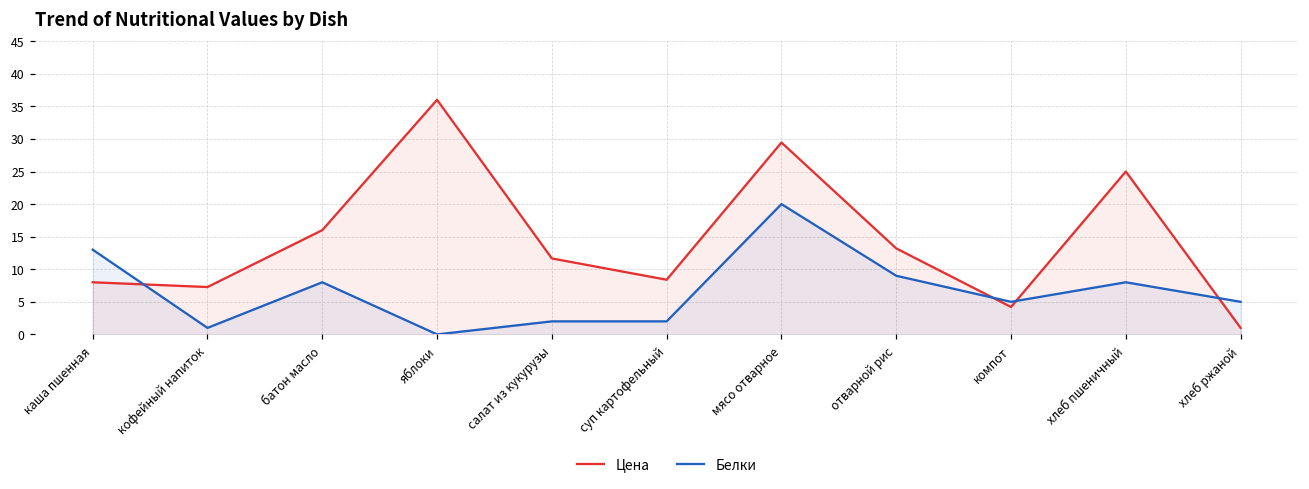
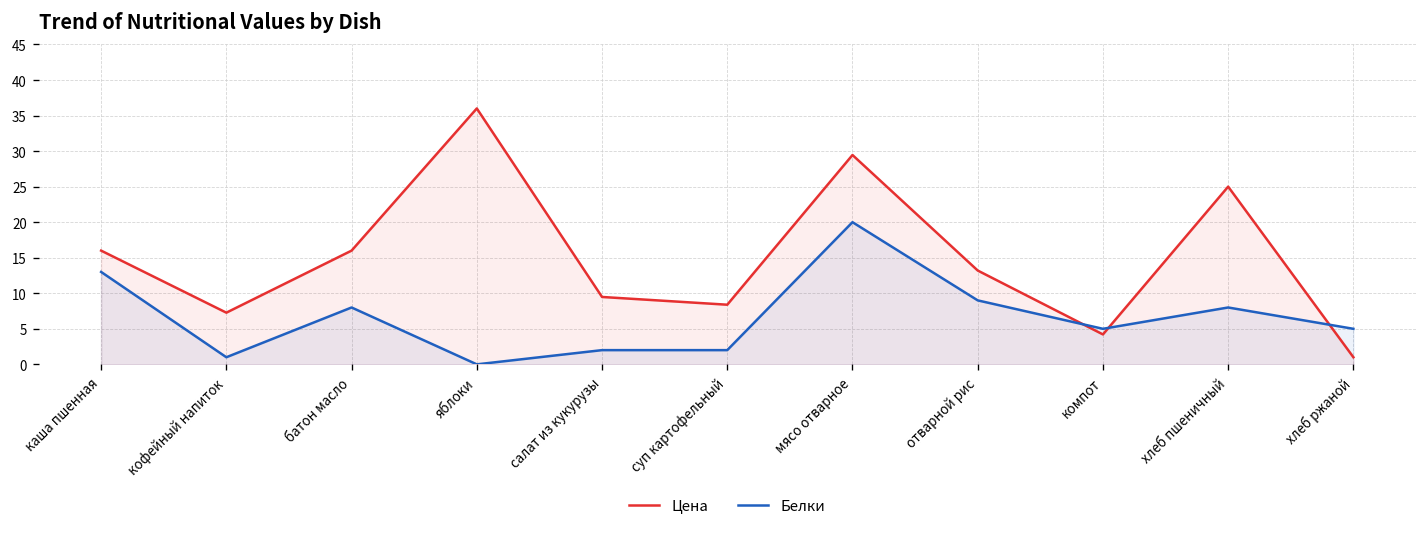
  {
    "Цена": {
-     "каша пшенная": 8,
+     "каша пшенная": 16,
      "кофейный напиток": 7,
      "батон масло": 16,
      "яблоки": 36,
-     "салат из кукурузы": 12,
+     "салат из кукурузы": 9,
      "суп картофельный": 8,
      "мясо отварное": 29,
      "отварной рис": 13,
      "компот": 4,
      "хлеб пшеничный": 25,
      "хлеб ржаной": 1
    },
    "Белки": {
      "каша пшенная": 13,
      "кофейный напиток": 1,
      "батон масло": 8,
      "яблоки": 0,
      "салат из кукурузы": 2,
      "суп картофельный": 2,
      "мясо отварное": 20,
      "отварной рис": 9,
      "компот": 5,
      "хлеб пшеничный": 8,
      "хлеб ржаной": 5
    }
  }
